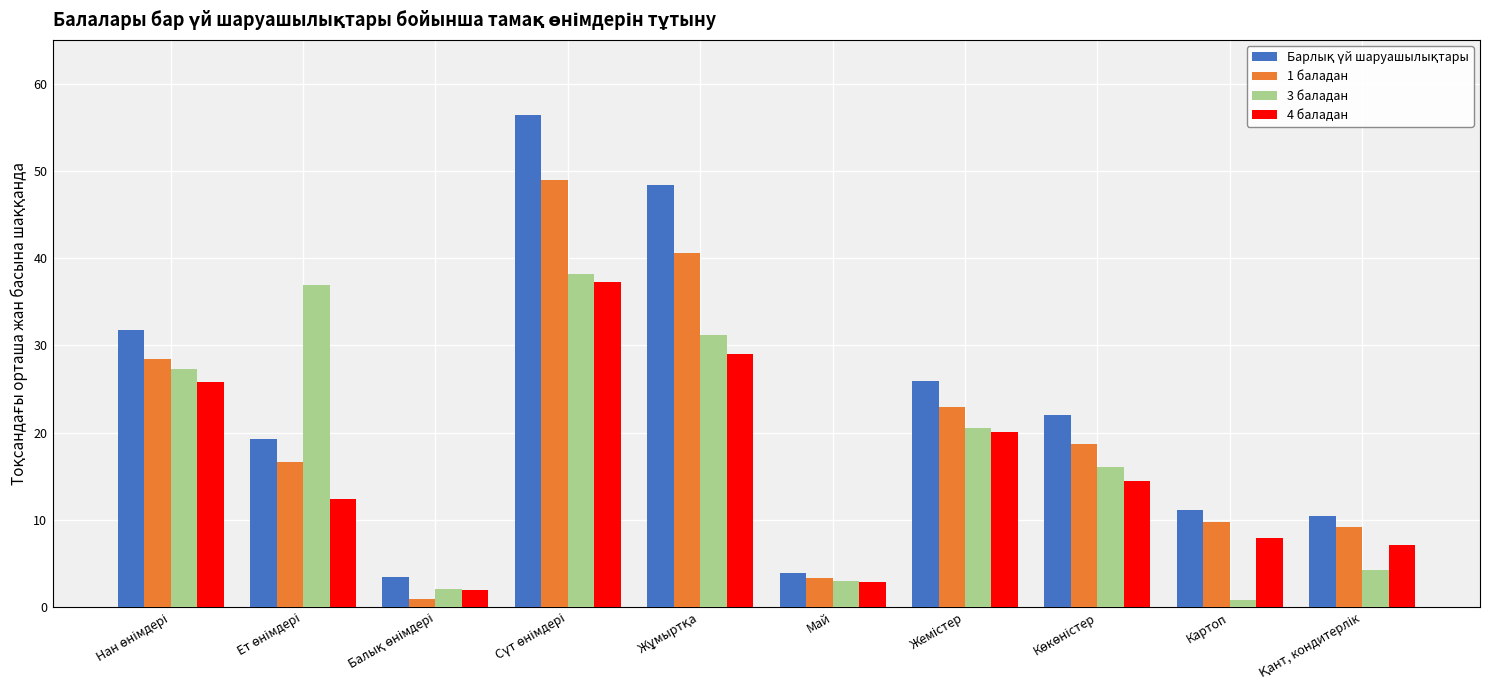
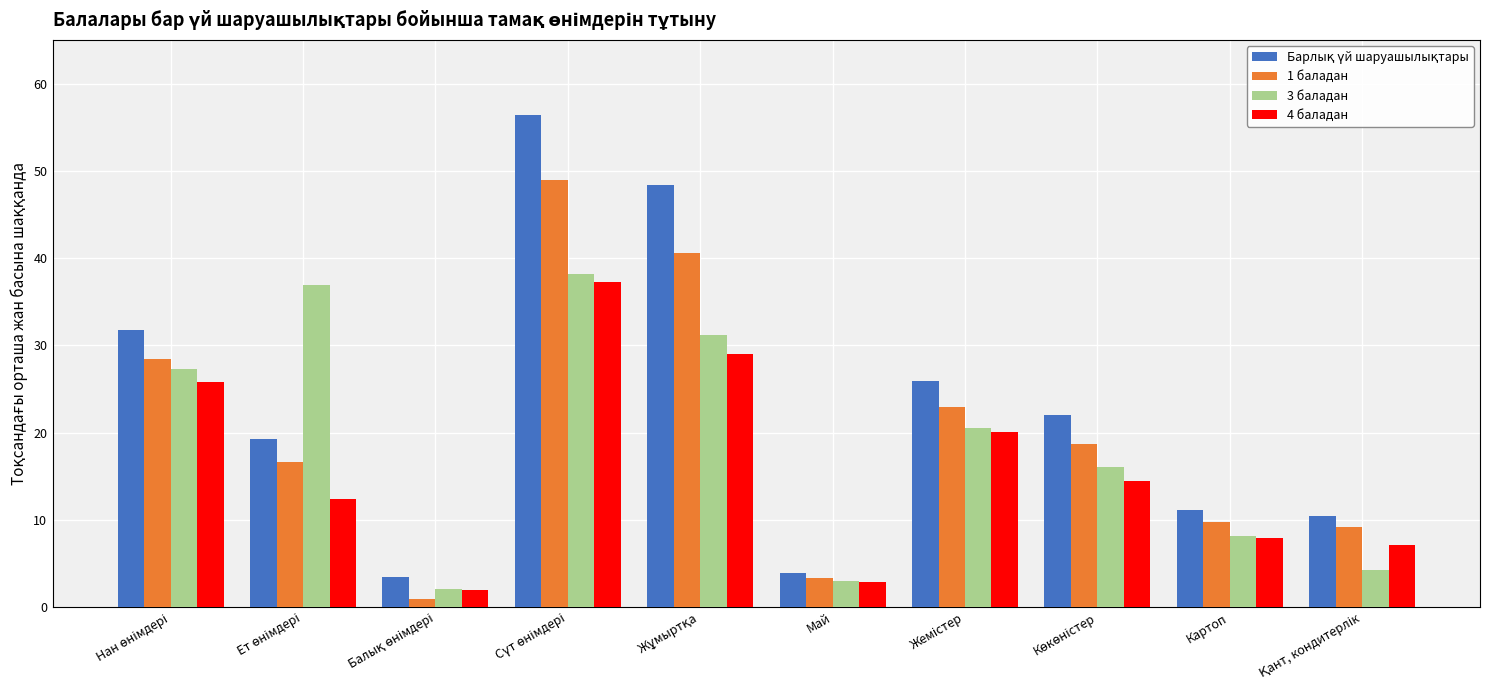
  {
    "Барлық үй шаруашылықтары": {
      "Нан өнімдері": 32,
      "Ет өнімдері": 19,
      "Балық өнімдері": 3,
      "Сүт өнімдері": 56,
      "Жұмыртқа": 48,
      "Май": 4,
      "Жемістер": 26,
      "Көкөністер": 22,
      "Картоп": 11,
      "Қант, кондитерлік": 10
    },
    "1 баладан": {
      "Нан өнімдері": 28,
      "Ет өнімдері": 17,
      "Балық өнімдері": 1,
      "Сүт өнімдері": 49,
      "Жұмыртқа": 41,
      "Май": 3,
      "Жемістер": 23,
      "Көкөністер": 19,
      "Картоп": 10,
      "Қант, кондитерлік": 9
    },
    "3 баладан": {
      "Нан өнімдері": 27,
      "Ет өнімдері": 37,
      "Балық өнімдері": 2,
      "Сүт өнімдері": 38,
      "Жұмыртқа": 31,
      "Май": 3,
      "Жемістер": 21,
      "Көкөністер": 16,
-     "Картоп": 1,
+     "Картоп": 8,
      "Қант, кондитерлік": 4
    },
    "4 баладан": {
      "Нан өнімдері": 26,
      "Ет өнімдері": 12,
      "Балық өнімдері": 2,
      "Сүт өнімдері": 37,
      "Жұмыртқа": 29,
      "Май": 3,
      "Жемістер": 20,
      "Көкөністер": 14,
      "Картоп": 8,
      "Қант, кондитерлік": 7
    }
  }
